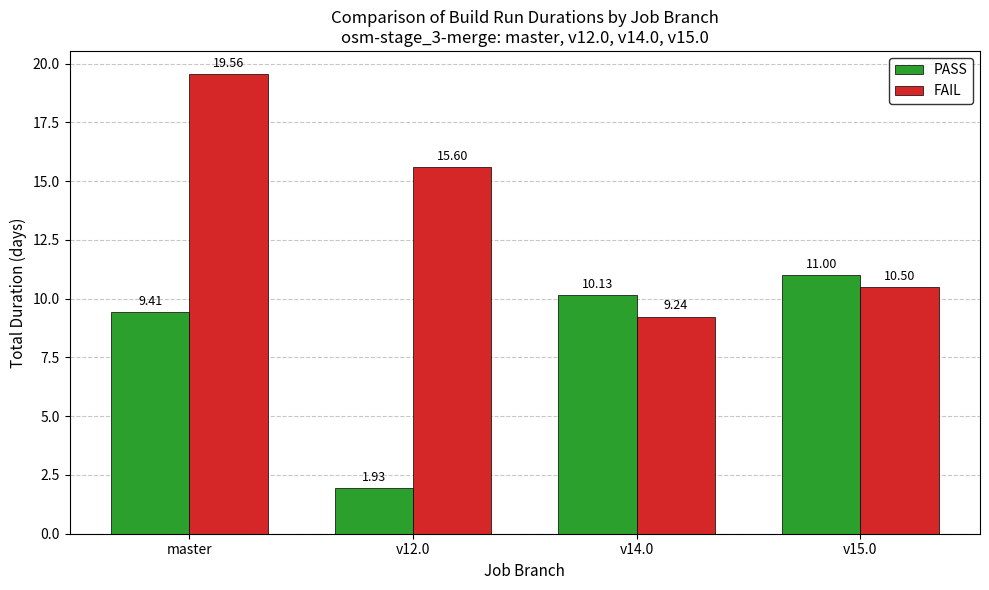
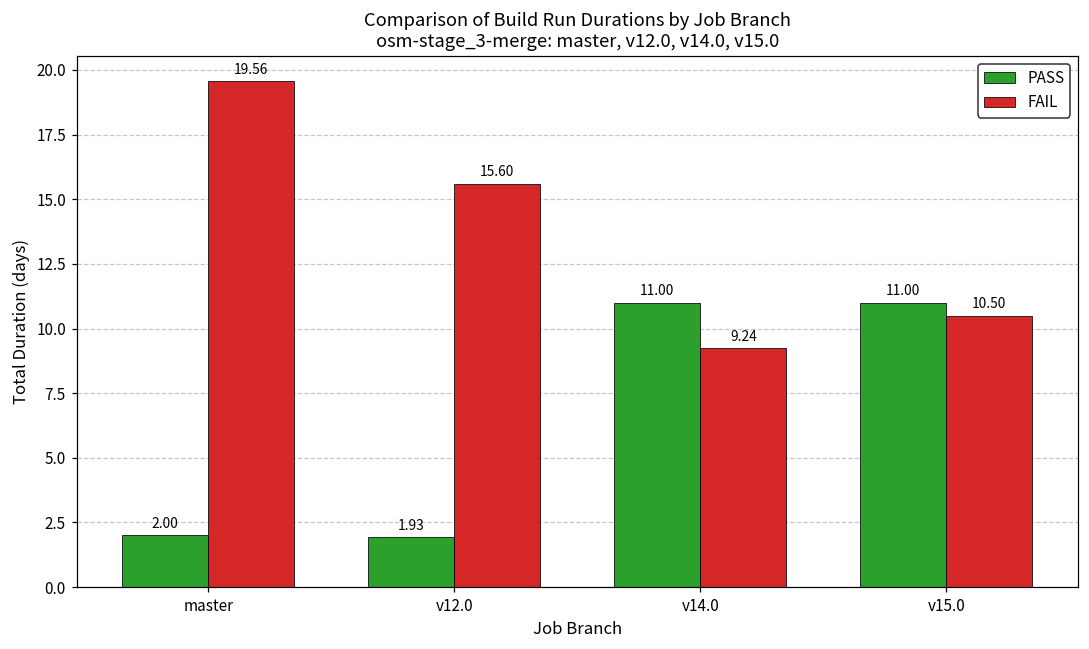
  {
    "PASS": {
-     "master": 9.41,
+     "master": 2.00,
      "v12.0": 1.93,
-     "v14.0": 10.13,
+     "v14.0": 11.00,
      "v15.0": 11.00
    },
    "FAIL": {
      "master": 19.56,
      "v12.0": 15.60,
      "v14.0": 9.24,
      "v15.0": 10.50
    }
  }
